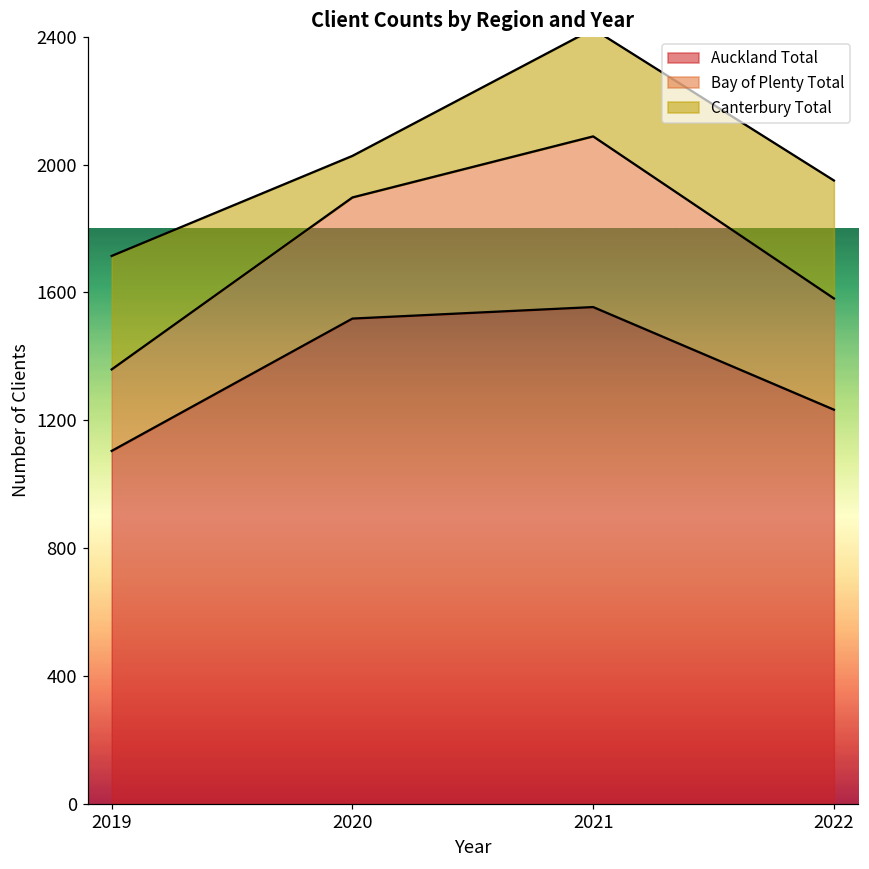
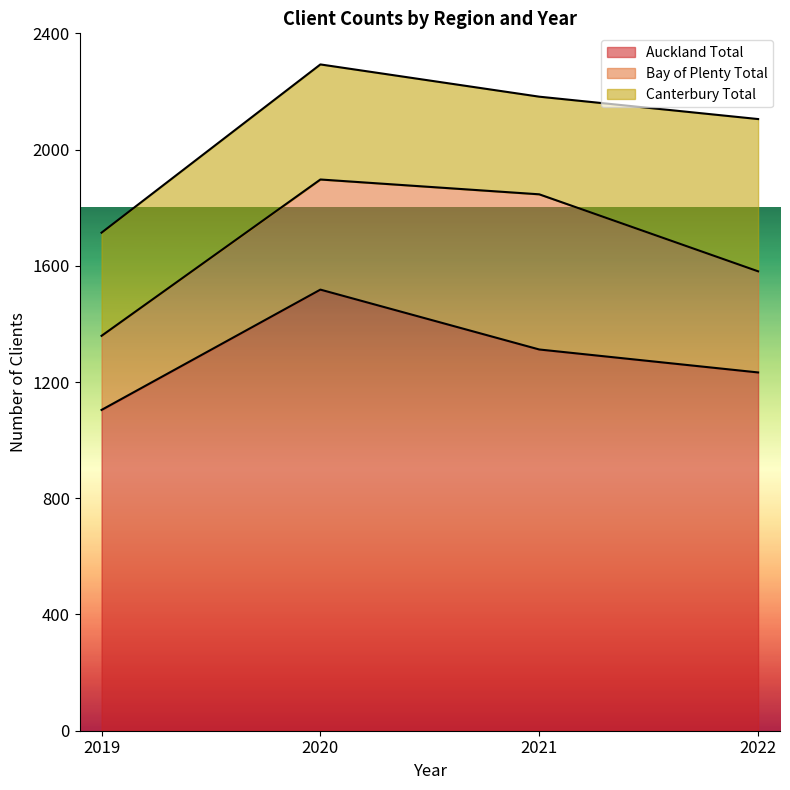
  {
    "Auckland Total": {
      "2019": 1100,
      "2020": 1520,
-     "2021": 1550,
+     "2021": 1310,
      "2022": 1230
    },
    "Bay of Plenty Total": {
      "2019": 260,
      "2020": 380,
      "2021": 530,
      "2022": 350
    },
    "Canterbury Total": {
      "2019": 360,
-     "2020": 130,
-     "2022": 370
+     "2020": 400,
+     "2022": 520
    }
  }
